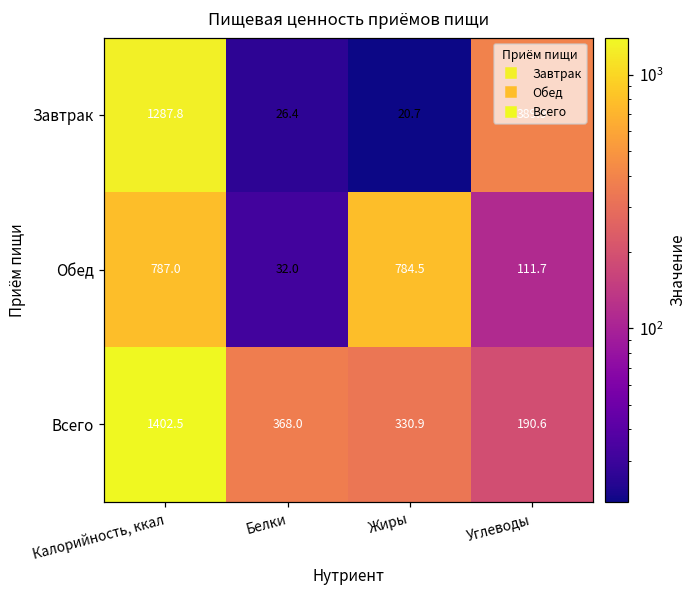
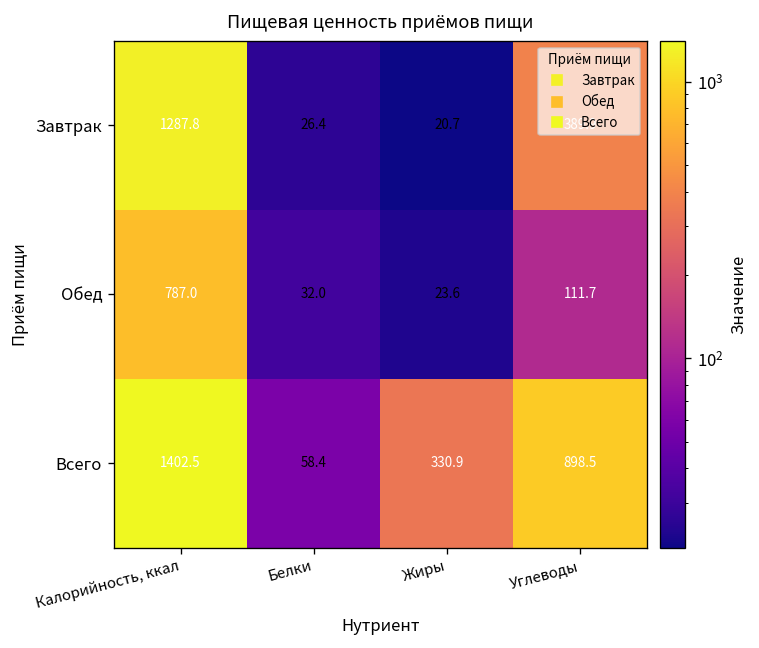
  {
    "Завтрак": {
      "Калорийность, ккал": 1287.8,
      "Белки": 26.4,
      "Жиры": 20.7
    },
    "Обед": {
      "Калорийность, ккал": 787.0,
      "Белки": 32.0,
-     "Жиры": 784.5,
+     "Жиры": 23.6,
      "Углеводы": 111.7
    },
    "Всего": {
      "Калорийность, ккал": 1402.5,
-     "Белки": 368.0,
+     "Белки": 58.4,
      "Жиры": 330.9,
-     "Углеводы": 190.6
+     "Углеводы": 898.5
    }
  }
